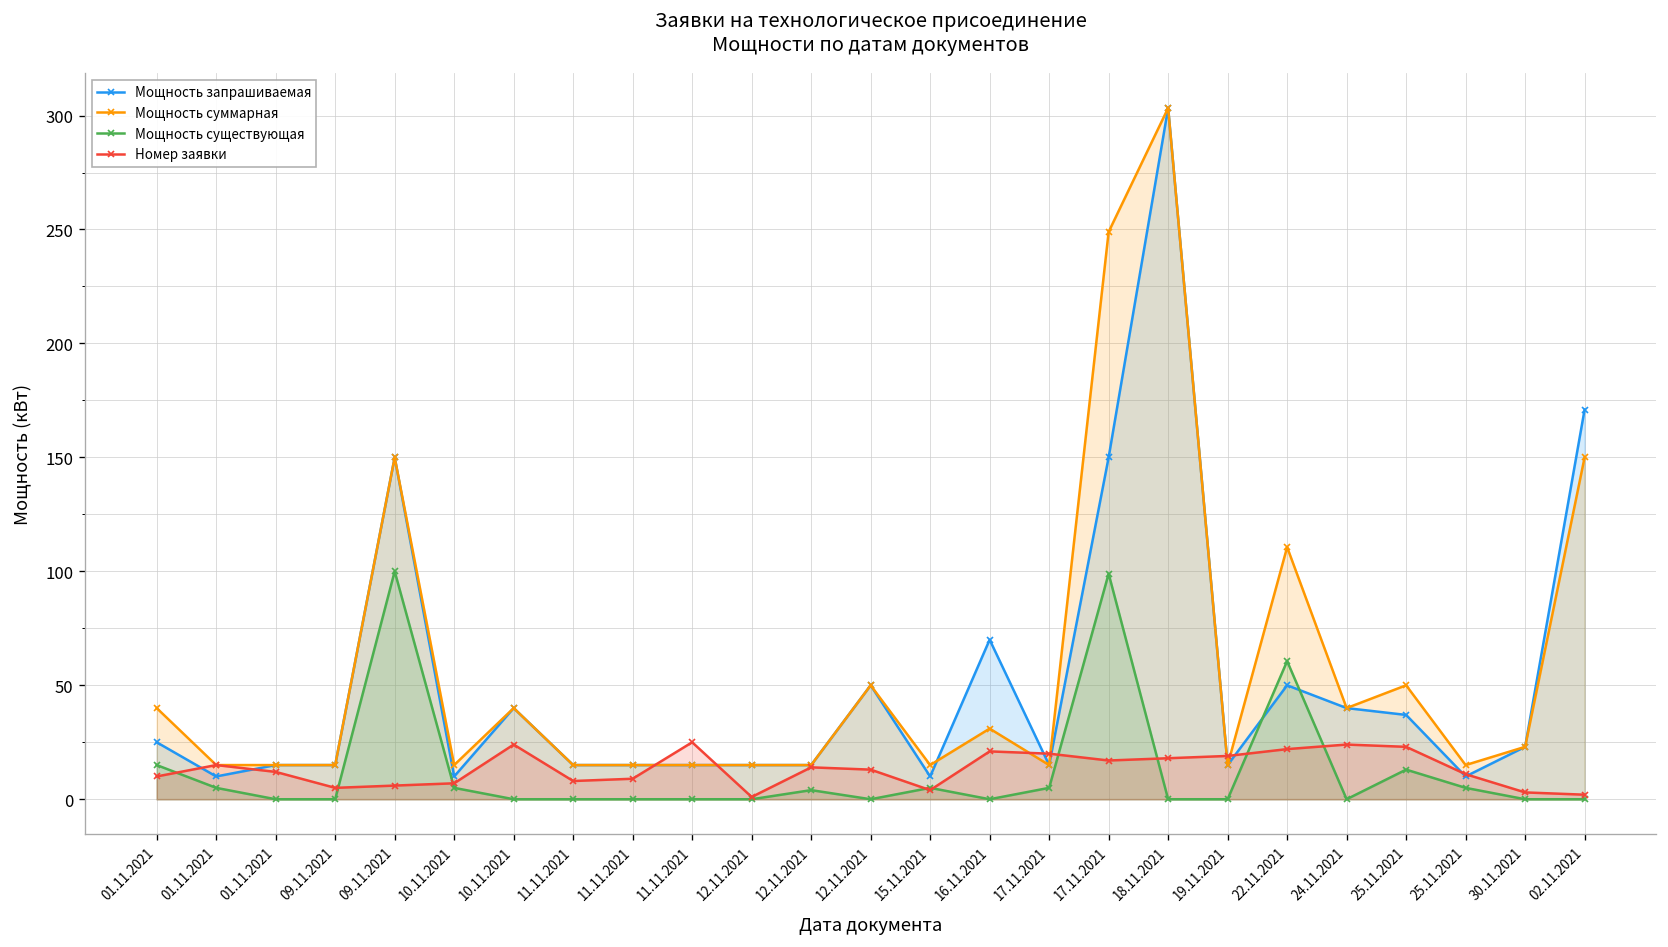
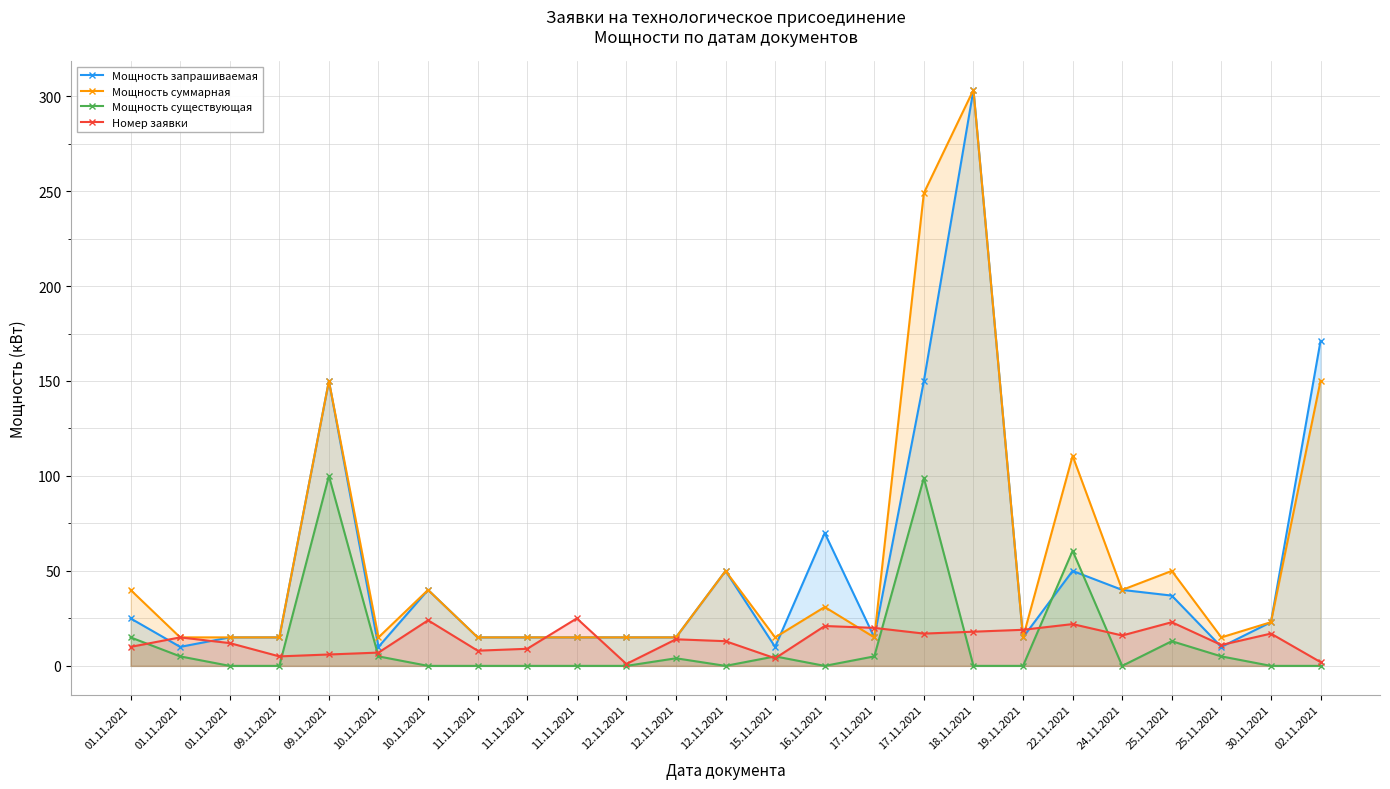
  {
    "Мощность запрашиваемая": {
      "15.11.2021": 10,
      "16.11.2021": 70,
      "22.11.2021": 50,
      "02.11.2021": 171
    },
    "Мощность суммарная": {
      "15.11.2021": 15,
      "16.11.2021": 31,
      "22.11.2021": 111,
      "02.11.2021": 150
    },
    "Мощность существующая": {
      "16.11.2021": 0,
      "18.11.2021": 0,
      "19.11.2021": 0,
      "22.11.2021": 61,
      "24.11.2021": 0,
      "30.11.2021": 0,
      "02.11.2021": 0
    },
    "Номер заявки": {
      "16.11.2021": 21,
      "18.11.2021": 18,
      "19.11.2021": 19,
      "22.11.2021": 22,
-     "24.11.2021": 24,
-     "30.11.2021": 3,
+     "24.11.2021": 16,
+     "30.11.2021": 17,
      "02.11.2021": 2
    }
  }
